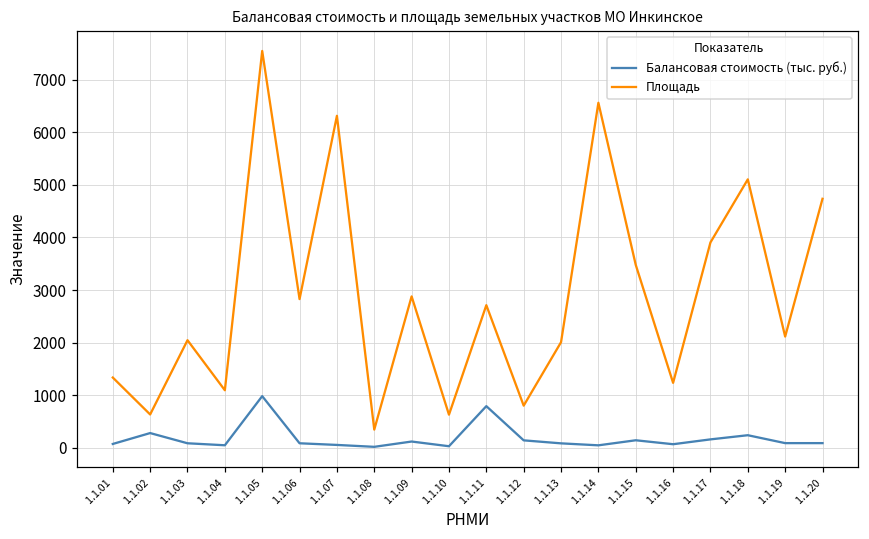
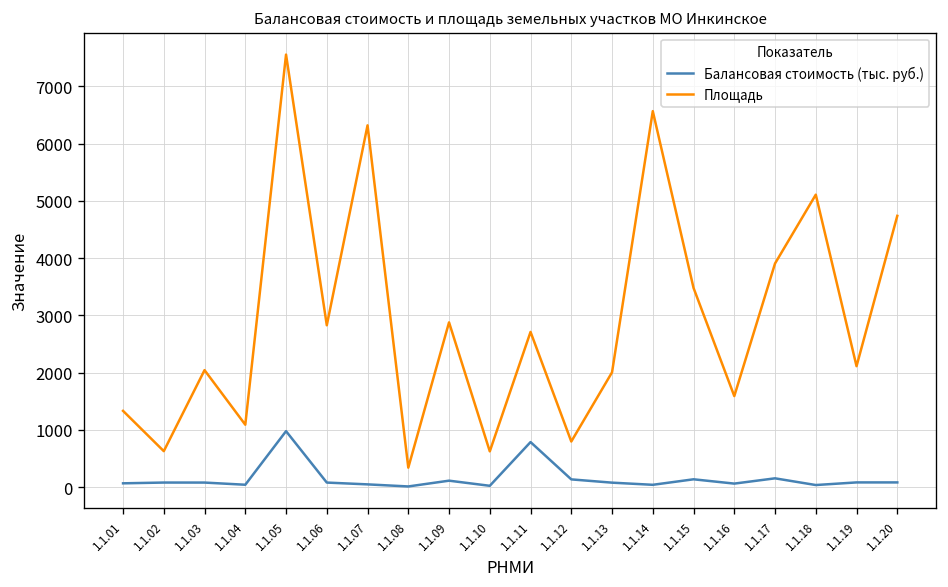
  {
    "Балансовая стоимость (тыс. руб.)": {
      "1.1.01": 100,
-     "1.1.02": 300,
+     "1.1.02": 100,
      "1.1.03": 100,
      "1.1.04": 0,
      "1.1.05": 1000,
      "1.1.06": 100,
      "1.1.07": 0,
      "1.1.08": 0,
      "1.1.09": 100,
      "1.1.10": 0,
      "1.1.11": 800,
      "1.1.12": 100,
      "1.1.13": 100,
      "1.1.14": 0,
      "1.1.15": 100,
      "1.1.16": 100,
      "1.1.17": 200,
-     "1.1.18": 200,
+     "1.1.18": 0,
      "1.1.19": 100,
      "1.1.20": 100
    },
    "Площадь": {
      "1.1.01": 1300,
      "1.1.02": 600,
      "1.1.03": 2000,
      "1.1.04": 1100,
      "1.1.05": 7600,
      "1.1.06": 2800,
      "1.1.07": 6300,
      "1.1.08": 300,
      "1.1.09": 2900,
      "1.1.10": 600,
      "1.1.11": 2700,
      "1.1.12": 800,
      "1.1.13": 2000,
      "1.1.14": 6600,
      "1.1.15": 3500,
-     "1.1.16": 1200,
+     "1.1.16": 1600,
      "1.1.17": 3900,
      "1.1.18": 5100,
      "1.1.19": 2100,
      "1.1.20": 4700
    }
  }
